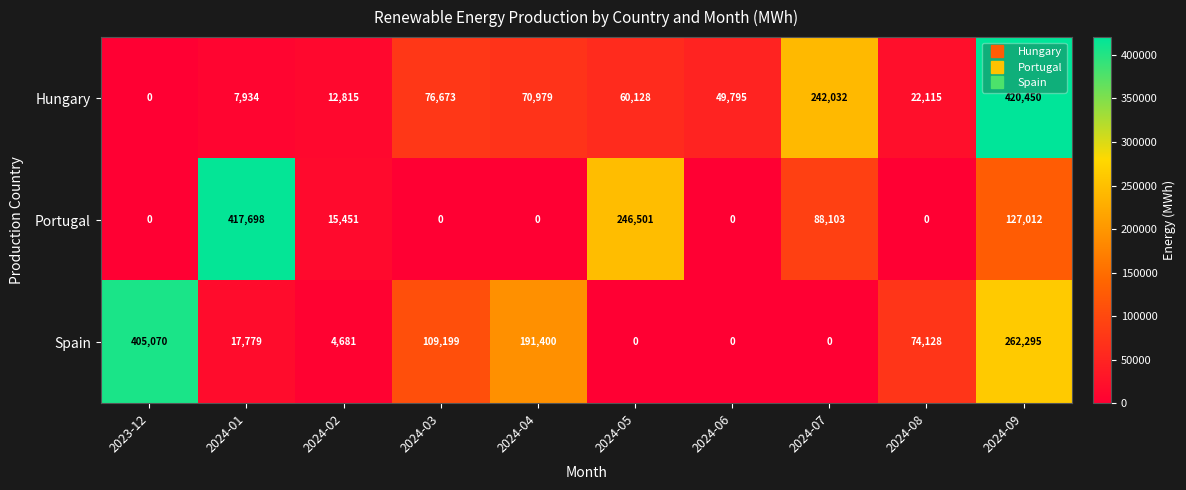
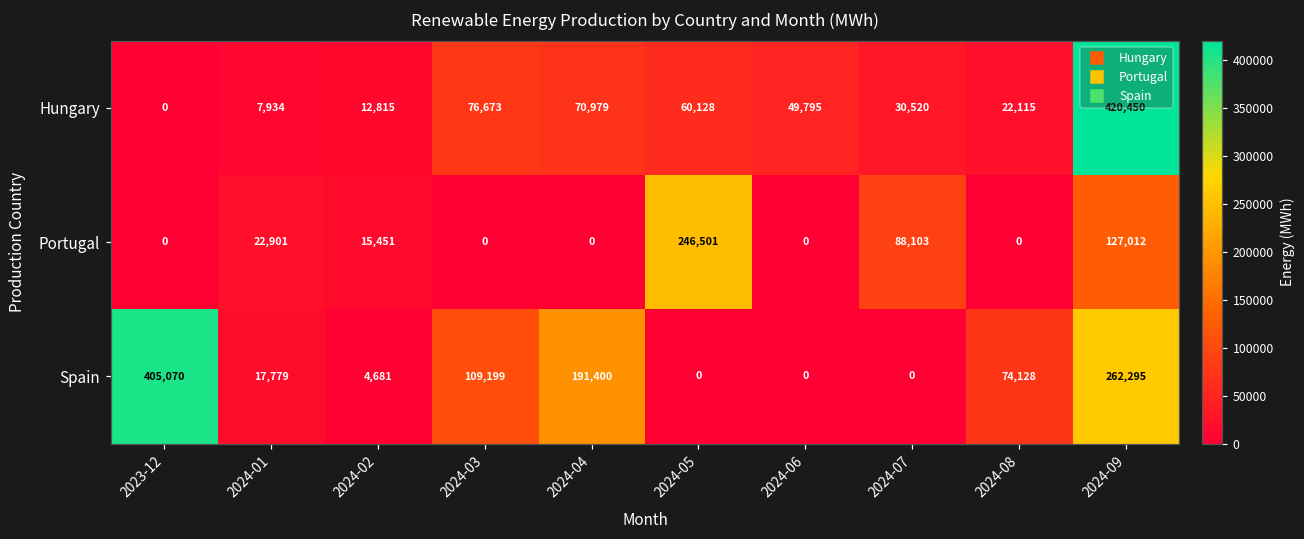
  {
    "Hungary": {
      "2023-12": "0",
      "2024-01": "7,934",
      "2024-02": "12,815",
      "2024-03": "76,673",
      "2024-04": "70,979",
      "2024-05": "60,128",
      "2024-06": "49,795",
-     "2024-07": "242,032",
+     "2024-07": "30,520",
      "2024-08": "22,115",
      "2024-09": "420,450"
    },
    "Portugal": {
      "2023-12": "0",
-     "2024-01": "417,698",
+     "2024-01": "22,901",
      "2024-02": "15,451",
      "2024-03": "0",
      "2024-04": "0",
      "2024-05": "246,501",
      "2024-06": "0",
      "2024-07": "88,103",
      "2024-08": "0",
      "2024-09": "127,012"
    },
    "Spain": {
      "2023-12": "405,070",
      "2024-01": "17,779",
      "2024-02": "4,681",
      "2024-03": "109,199",
      "2024-04": "191,400",
      "2024-05": "0",
      "2024-06": "0",
      "2024-07": "0",
      "2024-08": "74,128",
      "2024-09": "262,295"
    }
  }
